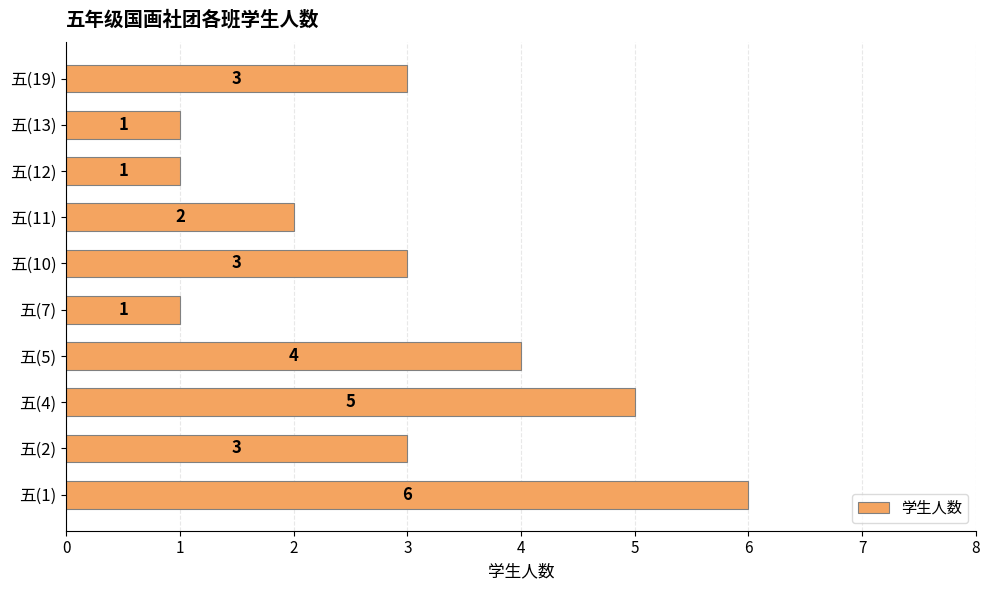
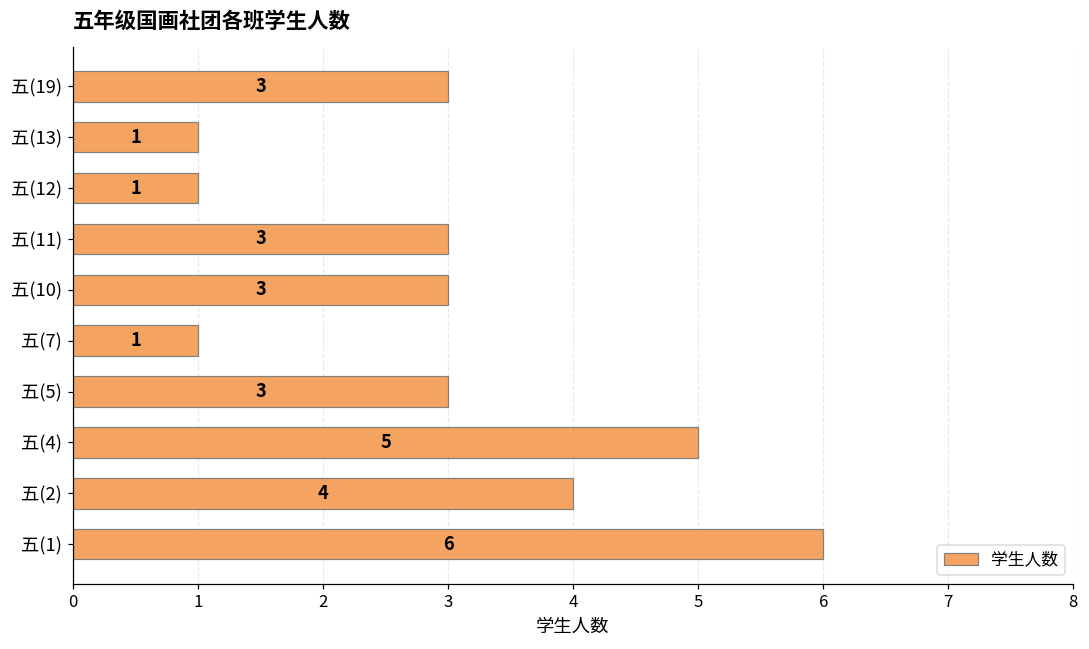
  {
    "五(19)": 3,
    "五(13)": 1,
    "五(12)": 1,
-   "五(11)": 2,
+   "五(11)": 3,
    "五(10)": 3,
    "五(7)": 1,
-   "五(5)": 4,
+   "五(5)": 3,
    "五(4)": 5,
-   "五(2)": 3,
+   "五(2)": 4,
    "五(1)": 6
  }
